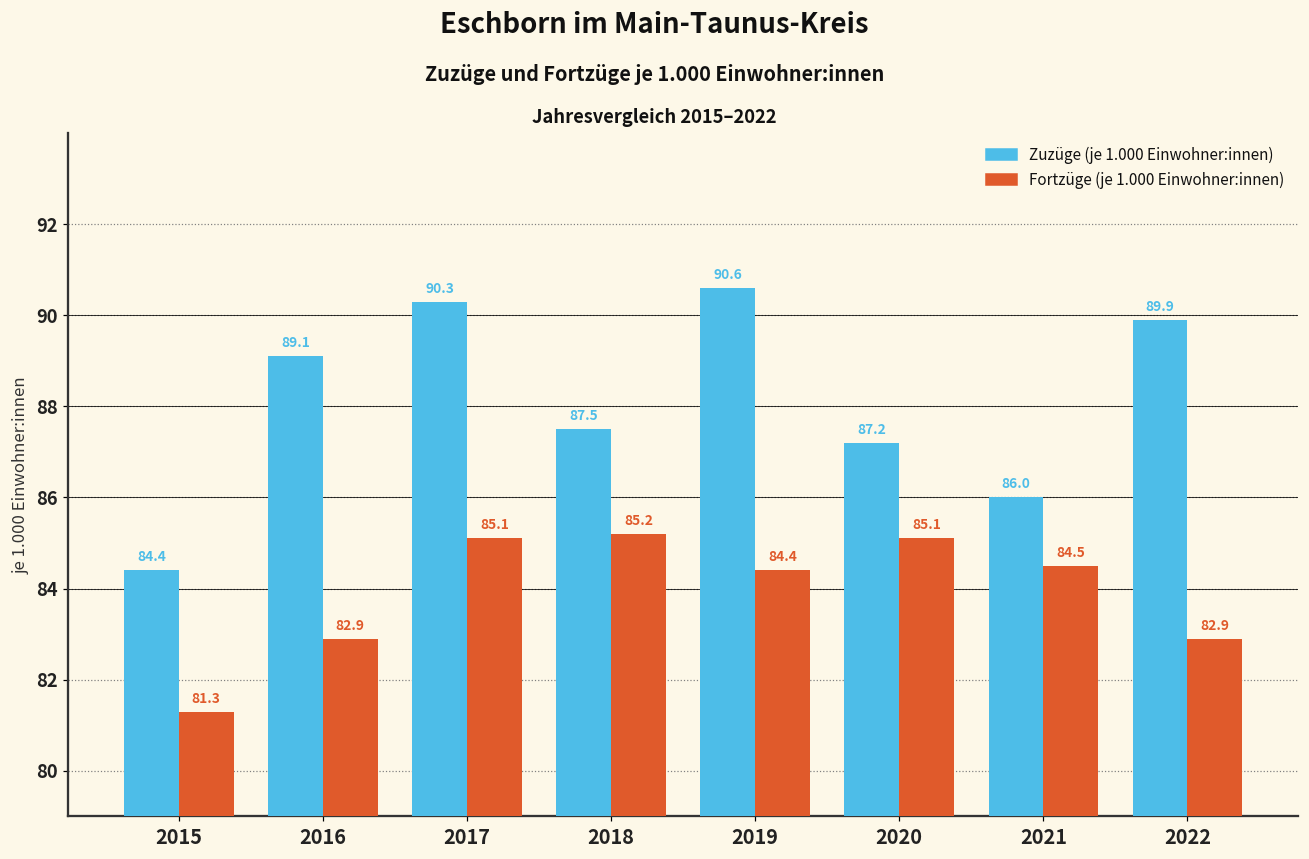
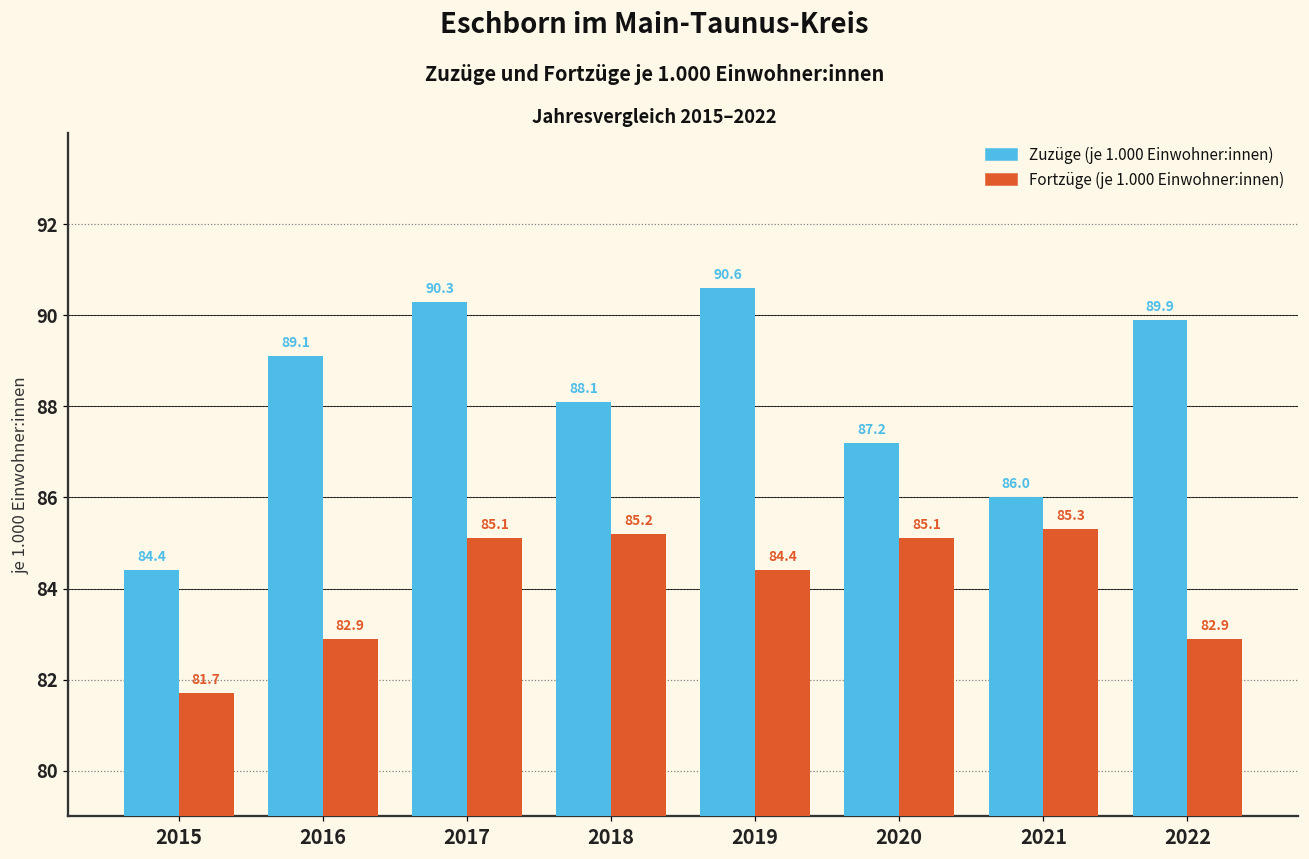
  {
    "Zuzüge (je 1.000 Einwohner:innen)": {
      "2015": 84.4,
      "2016": 89.1,
      "2017": 90.3,
-     "2018": 87.5,
+     "2018": 88.1,
      "2019": 90.6,
      "2020": 87.2,
      "2021": 86.0,
      "2022": 89.9
    },
    "Fortzüge (je 1.000 Einwohner:innen)": {
-     "2015": 81.3,
+     "2015": 81.7,
      "2016": 82.9,
      "2017": 85.1,
      "2018": 85.2,
      "2019": 84.4,
      "2020": 85.1,
-     "2021": 84.5,
+     "2021": 85.3,
      "2022": 82.9
    }
  }
